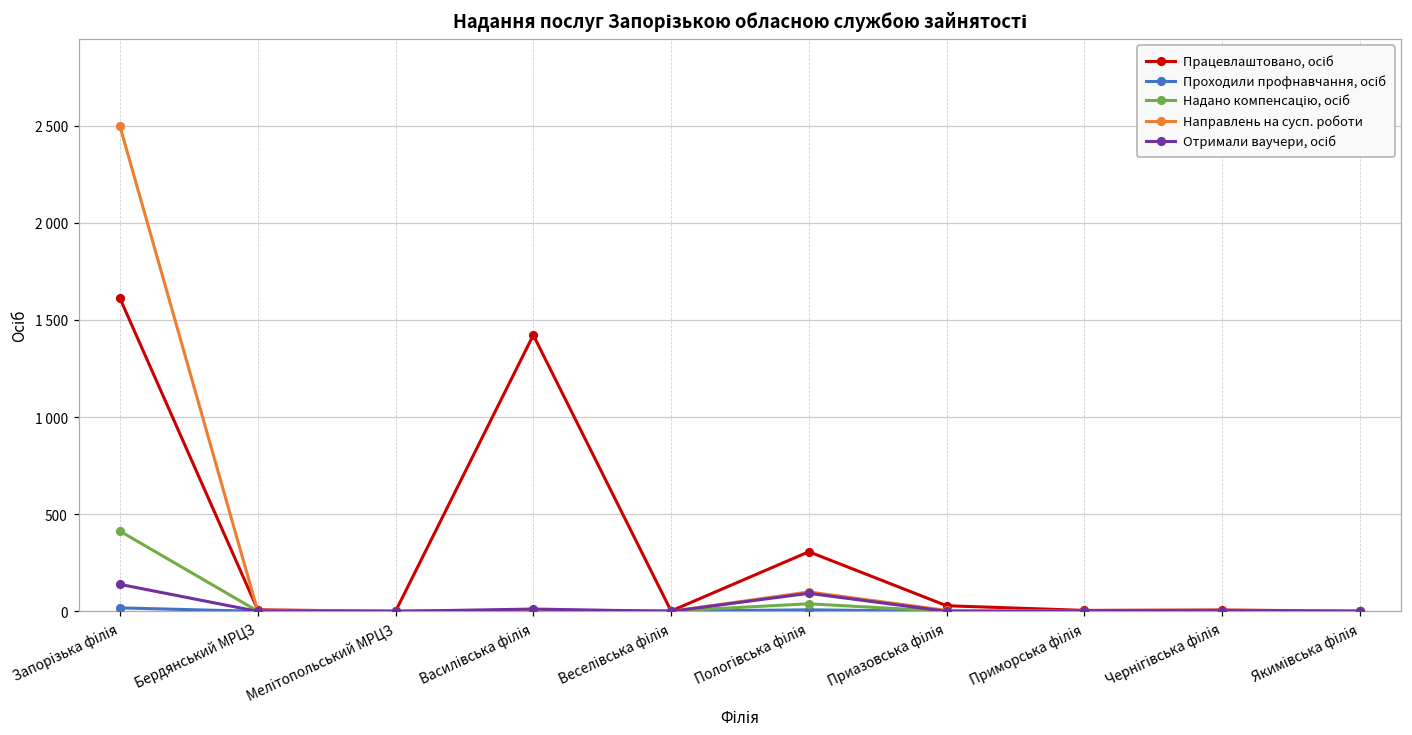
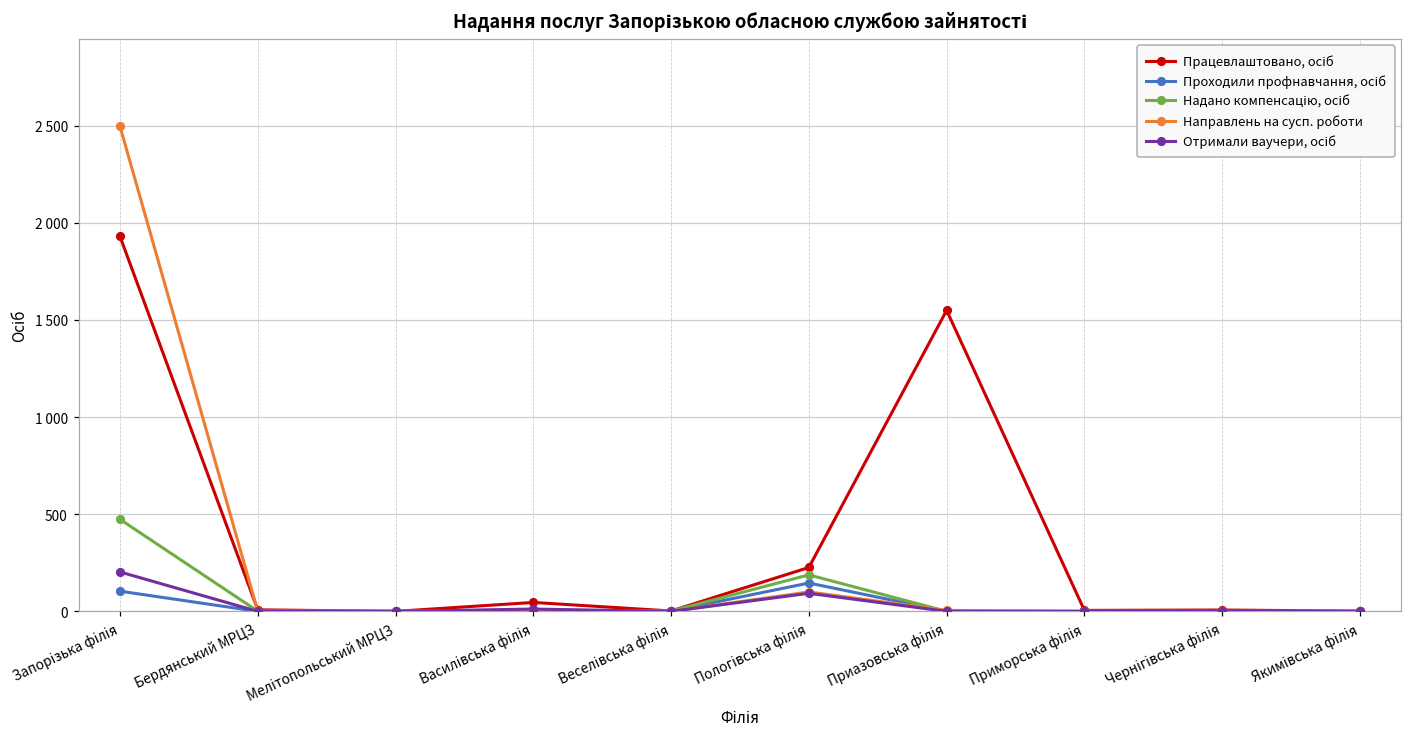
  {
    "Працевлаштовано, осіб": {
-     "Запорізька філія": 1610,
-     "Василівська філія": 1420,
-     "Пологівська філія": 310,
-     "Приазовська філія": 30
+     "Запорізька філія": 1930,
+     "Василівська філія": 50,
+     "Пологівська філія": 230,
+     "Приазовська філія": 1550
    },
    "Проходили профнавчання, осіб": {
-     "Запорізька філія": 20,
-     "Пологівська філія": 10
+     "Запорізька філія": 100,
+     "Пологівська філія": 150
    },
    "Надано компенсацію, осіб": {
-     "Запорізька філія": 410,
-     "Пологівська філія": 40
+     "Запорізька філія": 470,
+     "Пологівська філія": 190
    },
    "Направлень на сусп. роботи": {
      "Запорізька філія": 2500
    },
    "Отримали ваучери, осіб": {
-     "Запорізька філія": 140
+     "Запорізька філія": 200
    }
  }
